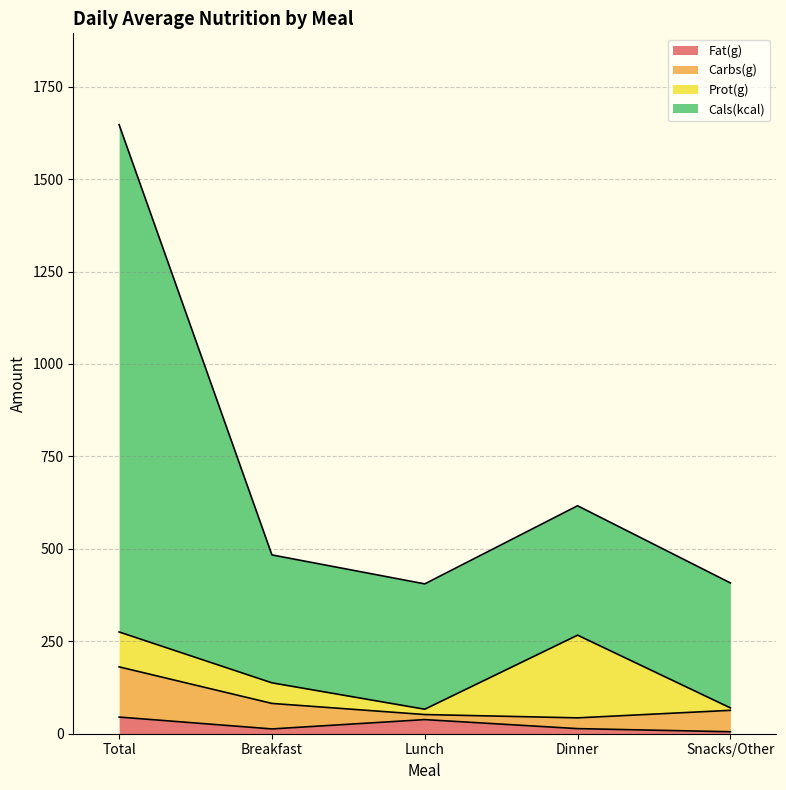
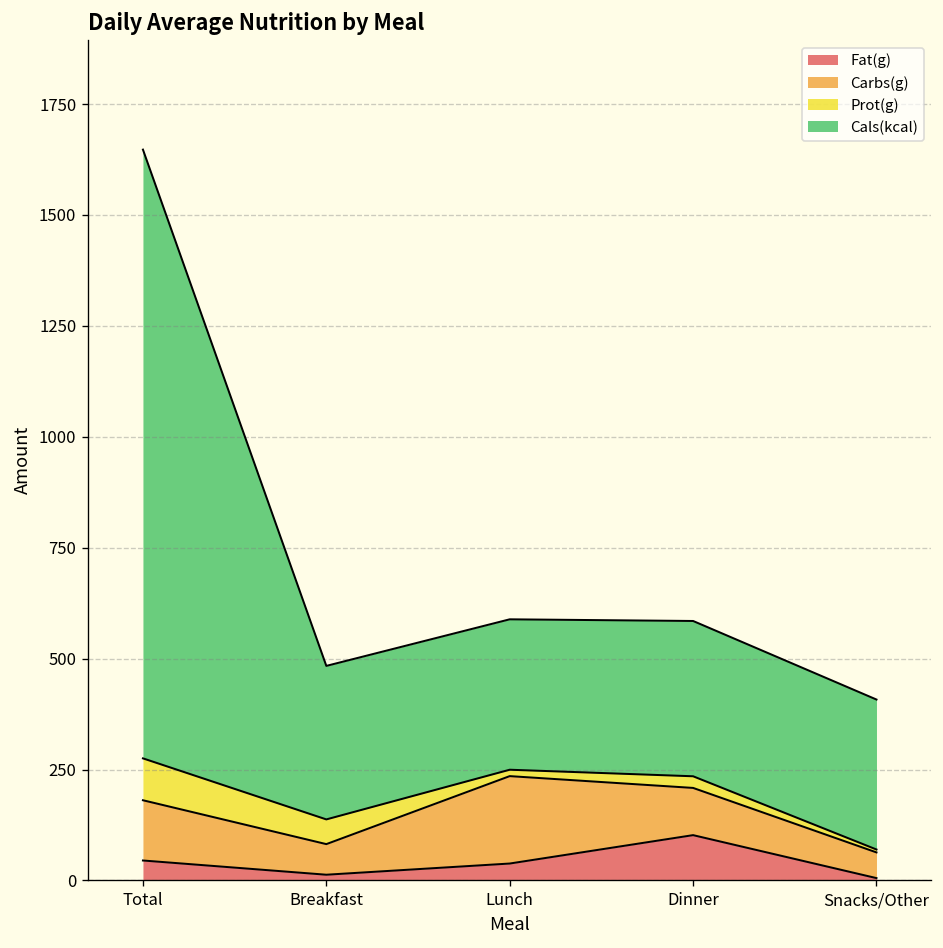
  {
    "Fat(g)": {
      "Total": 50,
      "Breakfast": 10,
      "Lunch": 40,
-     "Dinner": 10,
+     "Dinner": 100,
      "Snacks/Other": 10
    },
    "Carbs(g)": {
      "Total": 140,
      "Breakfast": 70,
-     "Lunch": 10,
-     "Dinner": 30
+     "Lunch": 200,
+     "Dinner": 110
    },
    "Prot(g)": {
      "Total": 90,
      "Breakfast": 60,
      "Lunch": 10,
-     "Dinner": 220
+     "Dinner": 30
    },
    "Cals(kcal)": {
      "Total": 1370,
      "Breakfast": 350,
      "Lunch": 340,
      "Dinner": 350,
      "Snacks/Other": 340
    }
  }
